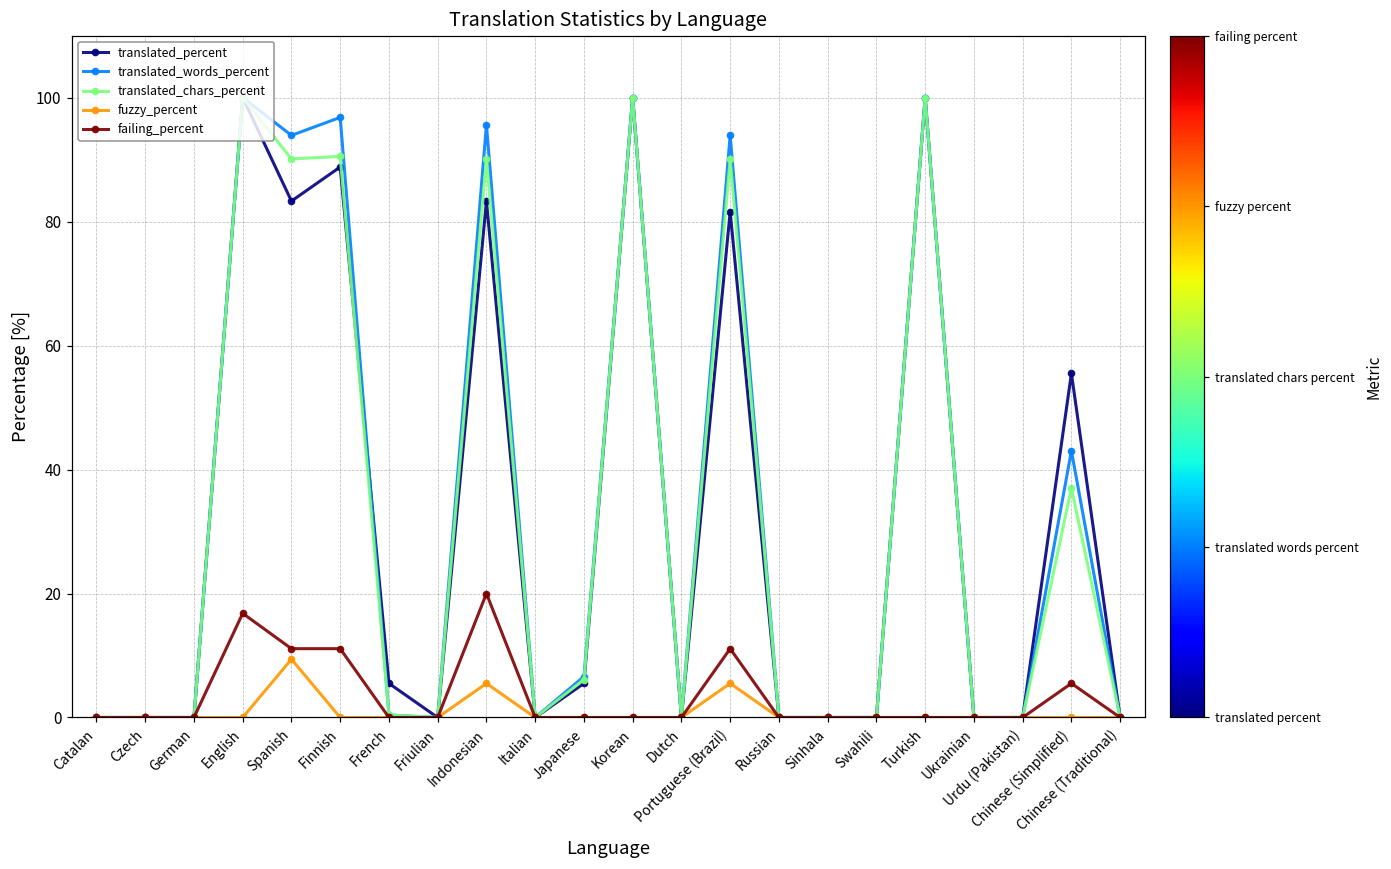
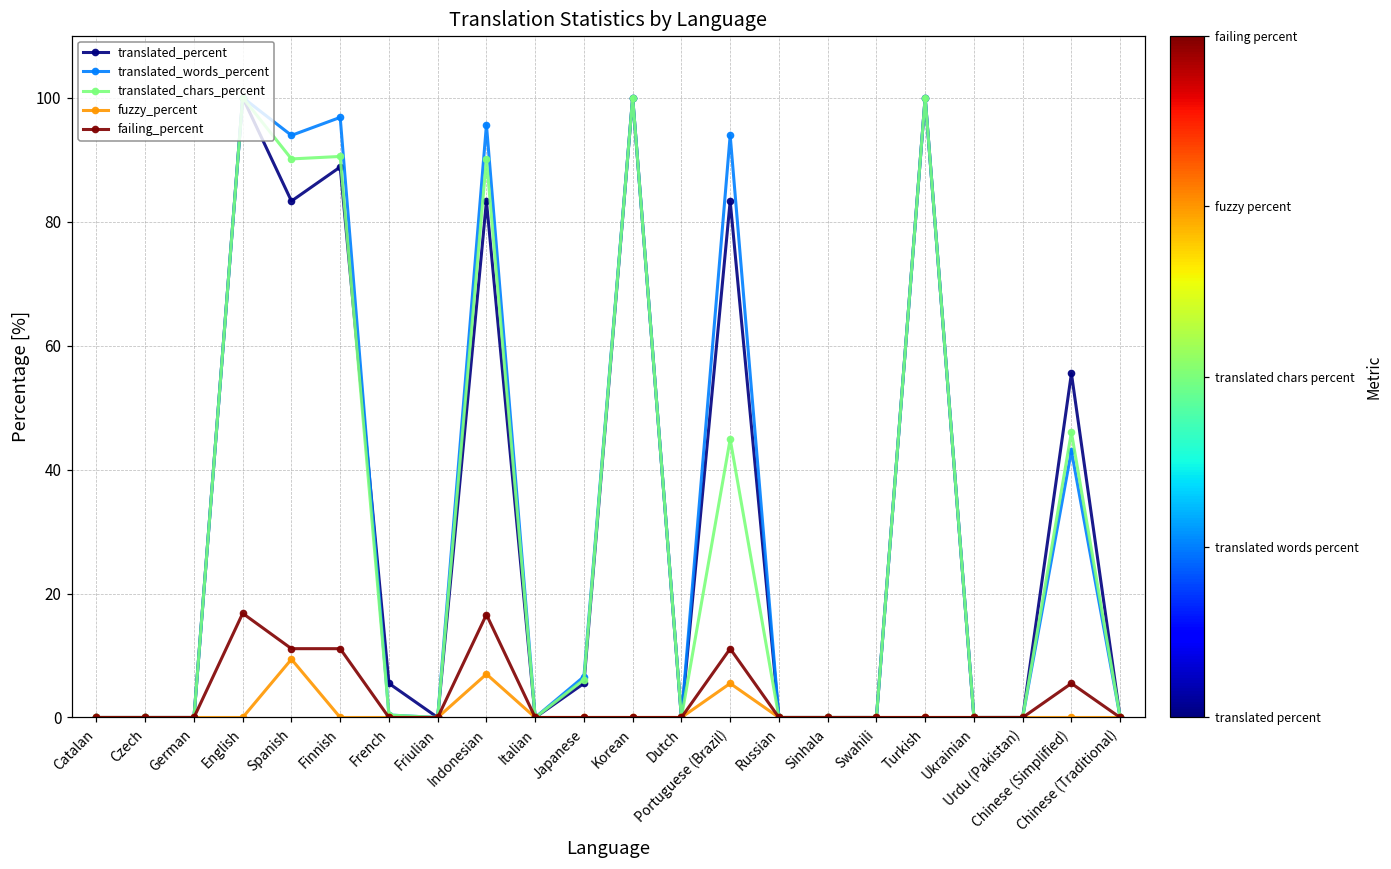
  {
    "translated_percent": {
      "Spanish": 83,
      "Finnish": 89,
      "French": 6,
      "Indonesian": 83,
      "Japanese": 6,
-     "Portuguese (Brazil)": 82,
+     "Portuguese (Brazil)": 83,
      "Chinese (Simplified)": 56
    },
    "translated_words_percent": {
      "Spanish": 94,
      "Finnish": 97,
      "Indonesian": 96,
      "Japanese": 7,
      "Portuguese (Brazil)": 94,
      "Chinese (Simplified)": 43
    },
    "translated_chars_percent": {
      "Spanish": 90,
      "Finnish": 91,
      "Indonesian": 90,
      "Japanese": 6,
-     "Portuguese (Brazil)": 90,
-     "Chinese (Simplified)": 37
+     "Portuguese (Brazil)": 45,
+     "Chinese (Simplified)": 46
    },
    "fuzzy_percent": {
      "English": 0,
      "Spanish": 9,
      "Finnish": 0,
-     "Indonesian": 6,
+     "Indonesian": 7,
      "Portuguese (Brazil)": 6,
      "Chinese (Simplified)": 0
    },
    "failing_percent": {
      "English": 17,
      "Spanish": 11,
      "Finnish": 11,
-     "Indonesian": 20,
+     "Indonesian": 17,
      "Portuguese (Brazil)": 11,
      "Chinese (Simplified)": 6
    }
  }
